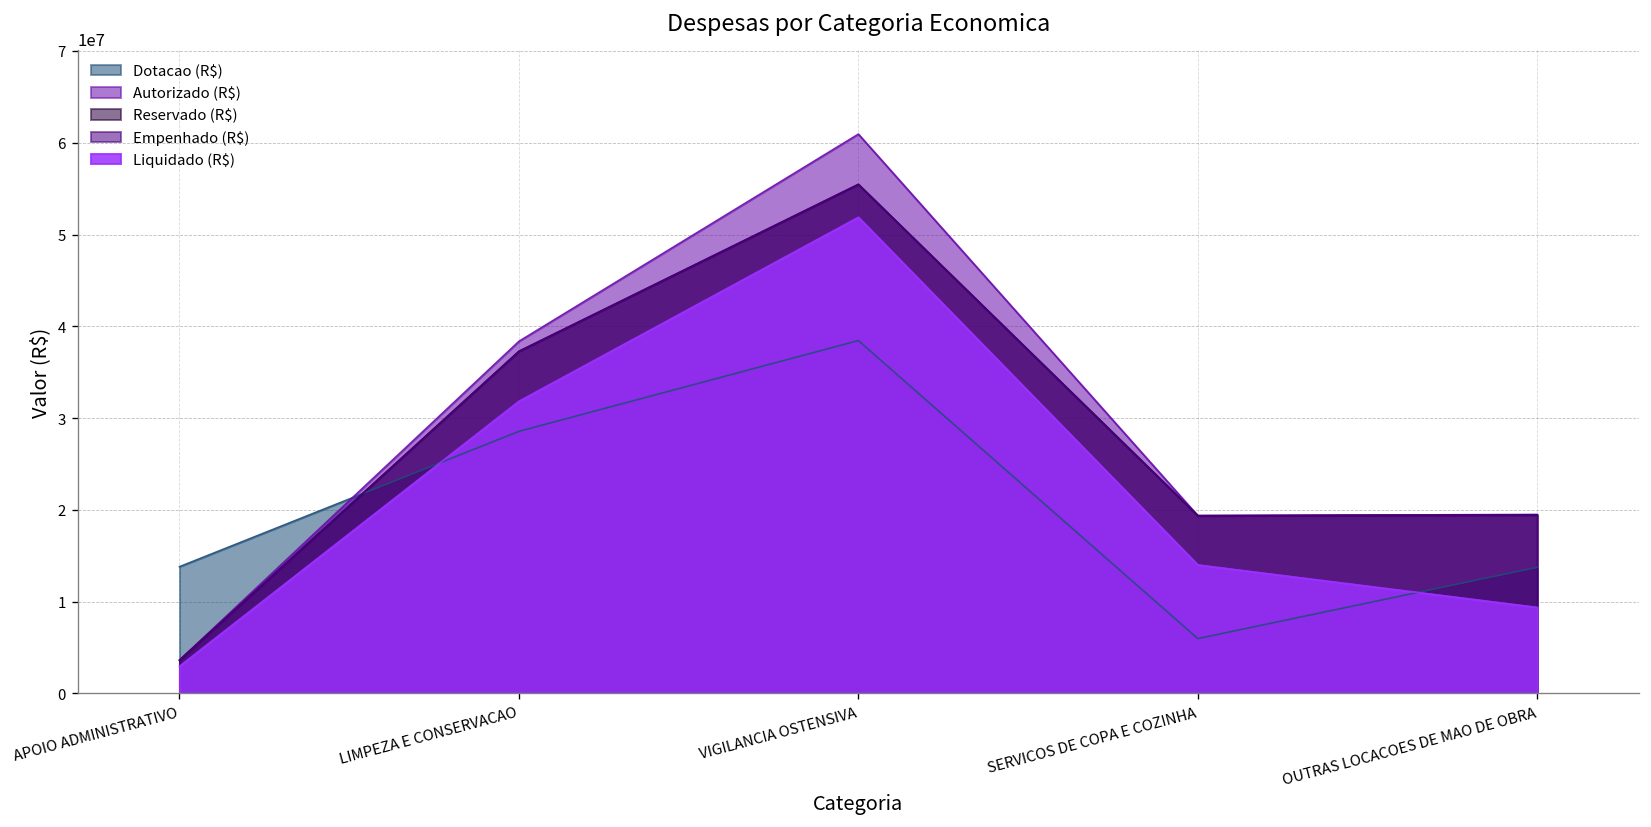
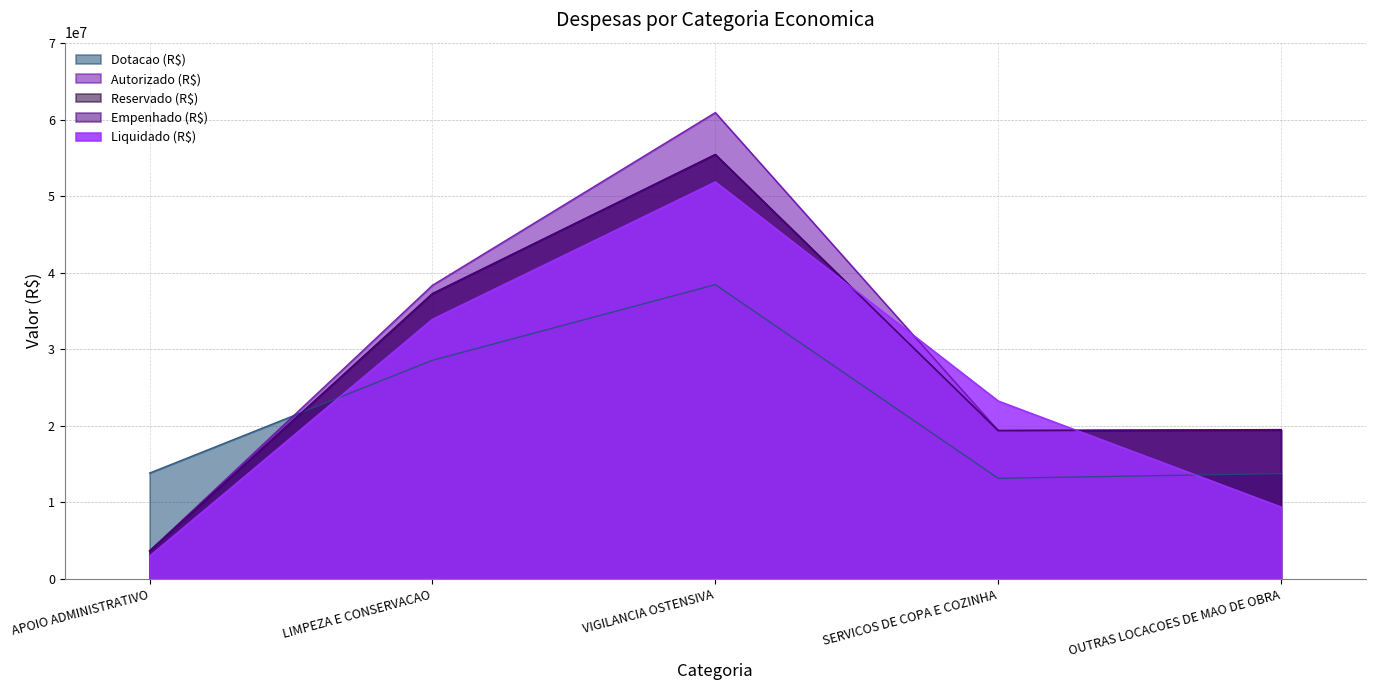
  {
    "Dotacao (R$)": {
      "APOIO ADMINISTRATIVO": 14000000,
      "LIMPEZA E CONSERVACAO": 29000000,
      "VIGILANCIA OSTENSIVA": 38000000,
-     "SERVICOS DE COPA E COZINHA": 6000000,
+     "SERVICOS DE COPA E COZINHA": 13000000,
      "OUTRAS LOCACOES DE MAO DE OBRA": 14000000
    },
    "Liquidado (R$)": {
      "APOIO ADMINISTRATIVO": 3000000,
-     "LIMPEZA E CONSERVACAO": 32000000,
+     "LIMPEZA E CONSERVACAO": 34000000,
      "VIGILANCIA OSTENSIVA": 52000000,
-     "SERVICOS DE COPA E COZINHA": 14000000,
+     "SERVICOS DE COPA E COZINHA": 23000000,
      "OUTRAS LOCACOES DE MAO DE OBRA": 9000000
    }
  }
